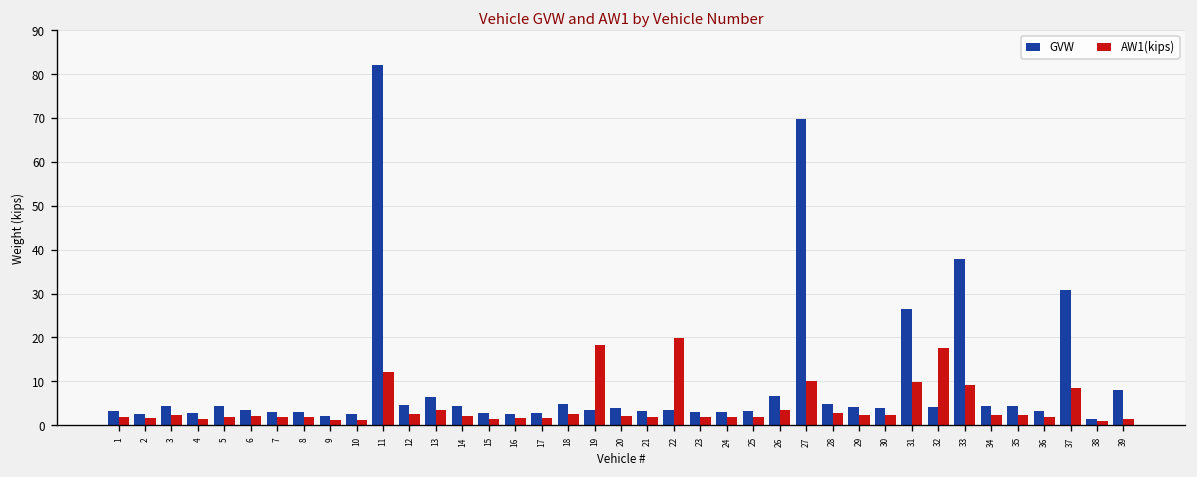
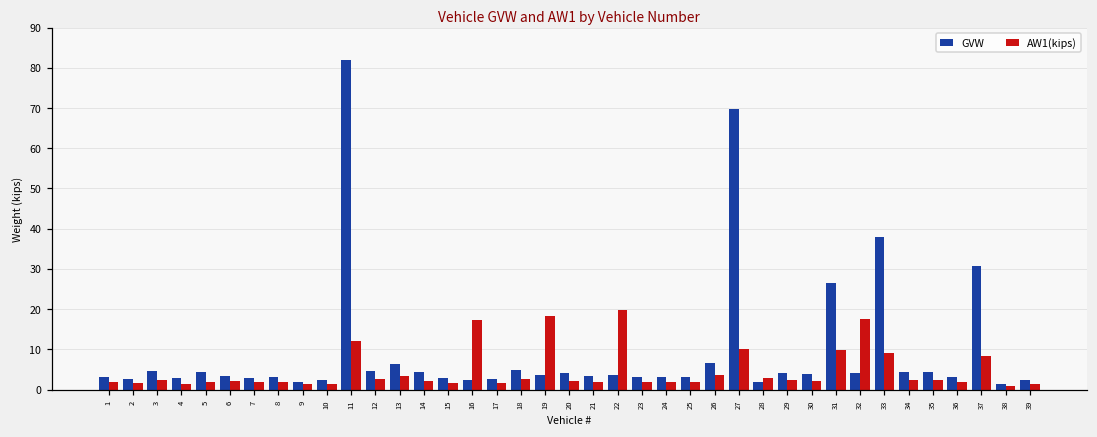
  {
    "GVW": {
      "1": 3,
      "2": 3,
      "3": 4,
      "4": 3,
      "5": 4,
      "6": 3,
      "7": 3,
      "8": 3,
      "9": 2,
      "10": 2,
      "11": 82,
      "12": 5,
      "13": 6,
      "14": 4,
      "15": 3,
      "16": 2,
      "17": 3,
      "18": 5,
      "19": 4,
      "20": 4,
      "21": 3,
      "22": 4,
      "23": 3,
      "24": 3,
      "25": 3,
      "26": 7,
      "27": 70,
-     "28": 5,
+     "28": 2,
      "29": 4,
      "30": 4,
      "31": 26,
      "32": 4,
      "33": 38,
      "34": 4,
      "35": 4,
      "36": 3,
      "37": 31,
      "38": 1,
-     "39": 8
+     "39": 2
    },
    "AW1(kips)": {
      "1": 2,
      "2": 2,
      "3": 2,
      "4": 1,
      "5": 2,
      "6": 2,
      "7": 2,
      "8": 2,
      "9": 1,
      "10": 1,
      "11": 12,
      "12": 3,
      "13": 3,
      "14": 2,
      "15": 2,
-     "16": 2,
+     "16": 17,
      "17": 2,
      "18": 3,
      "19": 18,
      "20": 2,
      "21": 2,
      "22": 20,
      "23": 2,
      "24": 2,
      "25": 2,
      "26": 4,
      "27": 10,
      "28": 3,
      "29": 2,
      "30": 2,
      "31": 10,
      "32": 18,
      "33": 9,
      "34": 2,
      "35": 2,
      "36": 2,
      "37": 8,
      "38": 1,
      "39": 1
    }
  }
